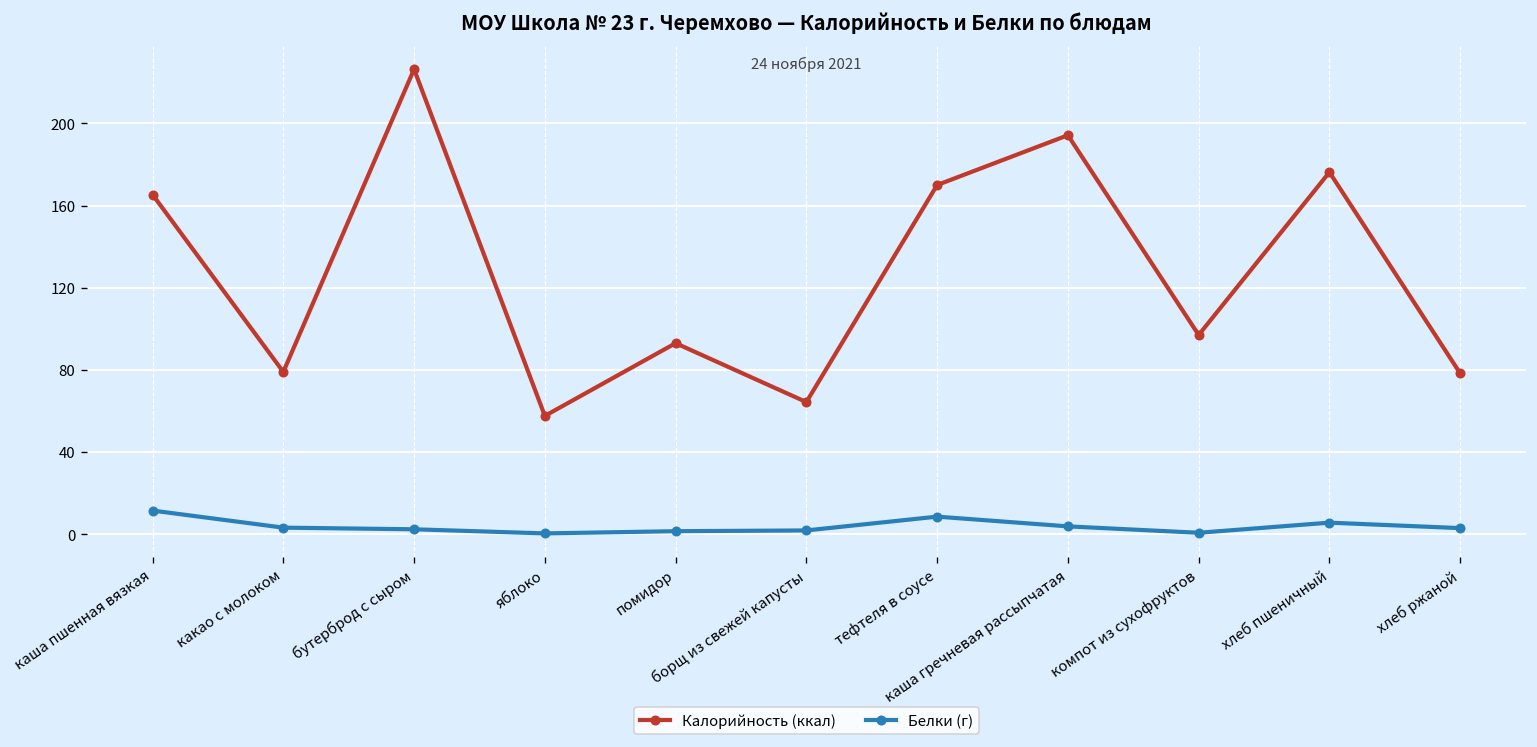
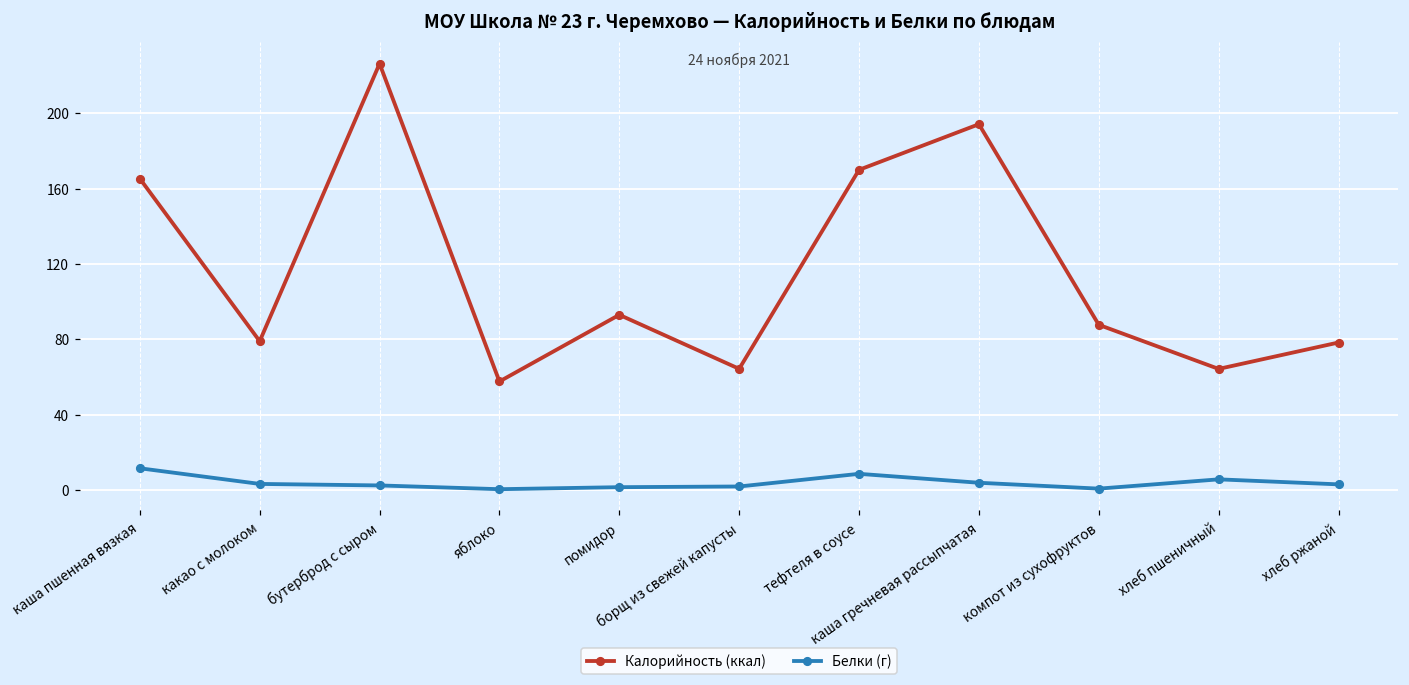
  {
    "Калорийность (ккал)": {
      "каша пшенная вязкая": 165,
      "какао с молоком": 79,
      "бутерброд с сыром": 226,
      "яблоко": 58,
      "помидор": 93,
      "борщ из свежей капусты": 64,
      "тефтеля в соусе": 170,
      "каша гречневая рассыпчатая": 194,
-     "компот из сухофруктов": 97,
-     "хлеб пшеничный": 176,
+     "компот из сухофруктов": 88,
+     "хлеб пшеничный": 64,
      "хлеб ржаной": 78
    },
    "Белки (г)": {
      "каша пшенная вязкая": 12,
      "какао с молоком": 3,
      "бутерброд с сыром": 2,
      "яблоко": 0,
      "помидор": 1,
      "борщ из свежей капусты": 2,
      "тефтеля в соусе": 9,
      "каша гречневая рассыпчатая": 4,
      "компот из сухофруктов": 1,
      "хлеб пшеничный": 6,
      "хлеб ржаной": 3
    }
  }
